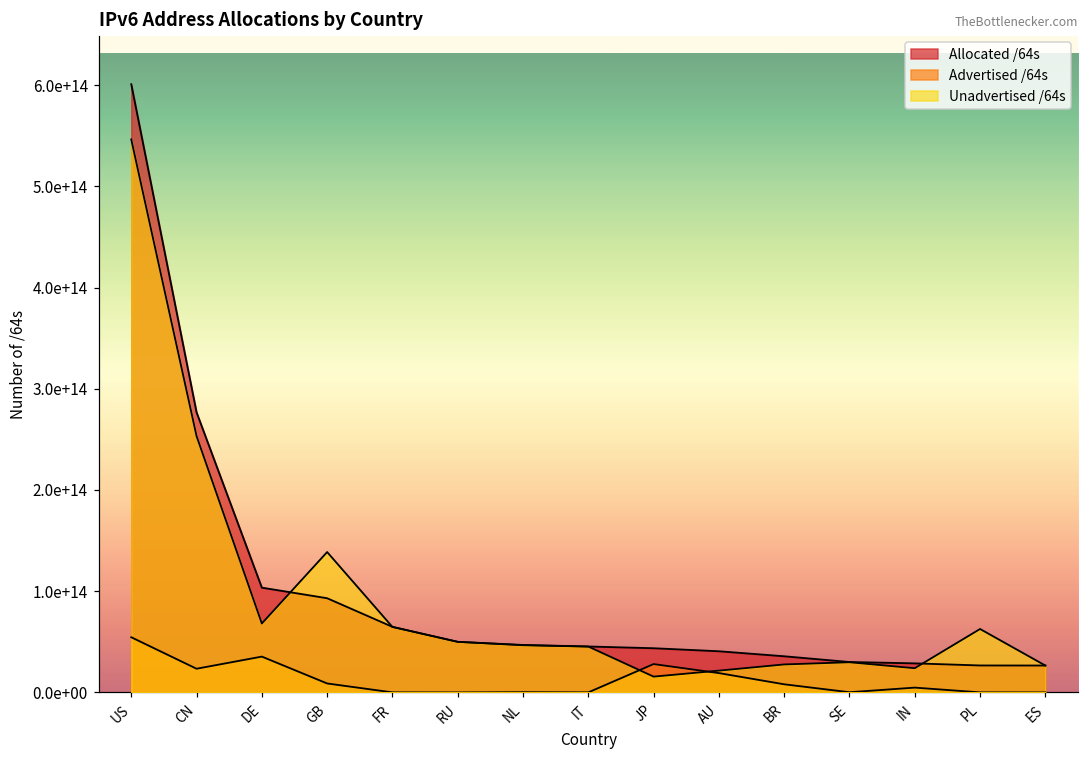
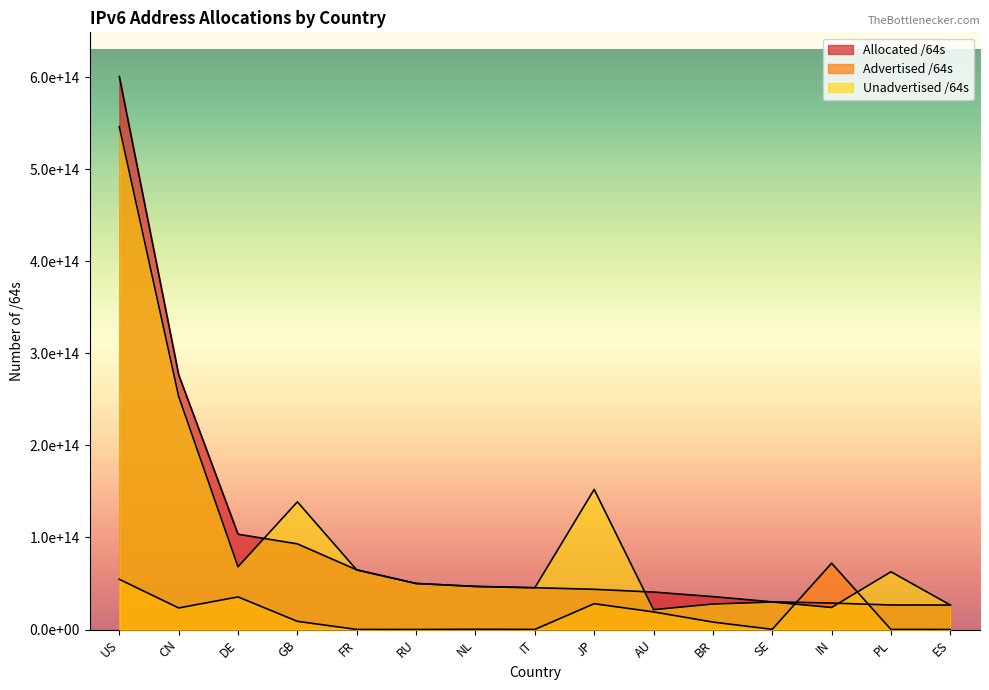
  {
    "Allocated /64s": {
      "US": 600000000000000,
      "CN": 280000000000000,
      "DE": 100000000000000,
      "GB": 90000000000000,
      "JP": 40000000000000,
      "AU": 40000000000000,
      "BR": 40000000000000,
      "IN": 30000000000000,
      "PL": 30000000000000
    },
    "Advertised /64s": {
      "US": 50000000000000,
      "CN": 20000000000000,
      "DE": 40000000000000,
      "GB": 10000000000000,
      "FR": 0,
      "RU": 0,
      "NL": 0,
      "IT": 0,
      "JP": 30000000000000,
      "BR": 10000000000000,
      "SE": 0,
-     "IN": 0,
+     "IN": 70000000000000,
      "PL": 0,
      "ES": 0
    },
    "Unadvertised /64s": {
      "US": 550000000000000,
      "CN": 250000000000000,
      "DE": 70000000000000,
      "GB": 140000000000000,
-     "JP": 20000000000000,
+     "JP": 150000000000000,
      "BR": 30000000000000,
      "IN": 20000000000000,
      "PL": 60000000000000
    }
  }
